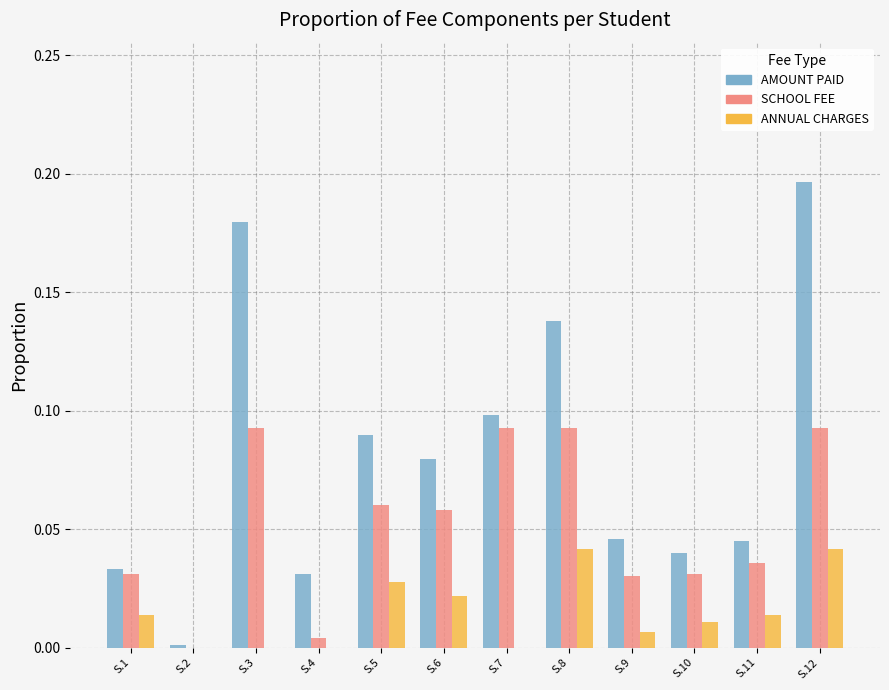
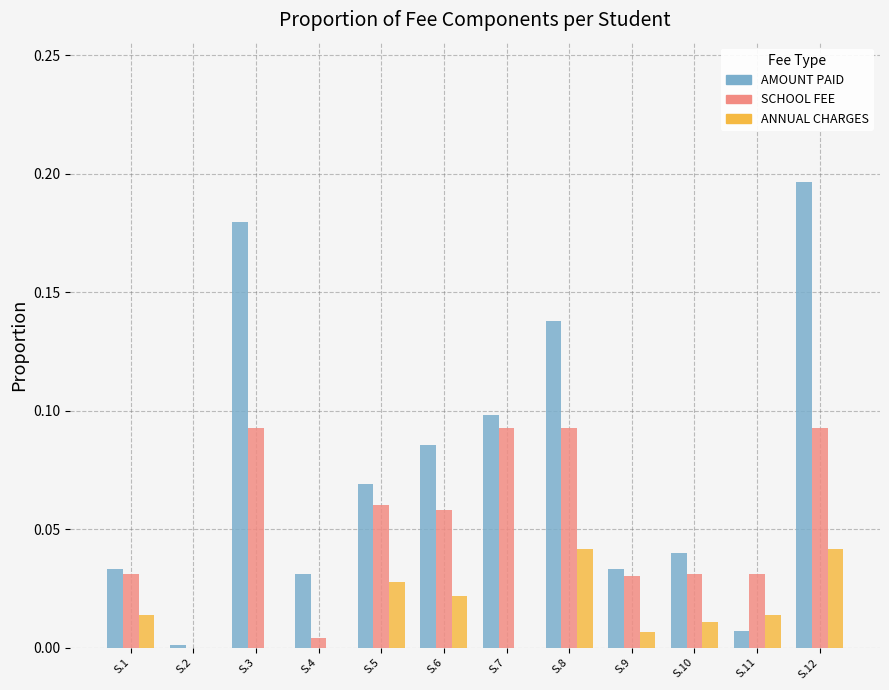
  {
    "AMOUNT PAID": {
      "S.1": 0.033,
      "S.3": 0.180,
      "S.4": 0.031,
-     "S.5": 0.090,
-     "S.6": 0.080,
+     "S.5": 0.069,
+     "S.6": 0.085,
      "S.7": 0.098,
      "S.8": 0.138,
-     "S.9": 0.046,
+     "S.9": 0.033,
      "S.10": 0.040,
-     "S.11": 0.045,
+     "S.11": 0.007,
      "S.12": 0.196
    },
    "SCHOOL FEE": {
      "S.1": 0.031,
      "S.2": 0.000,
      "S.3": 0.093,
      "S.4": 0.004,
      "S.5": 0.060,
      "S.6": 0.058,
      "S.7": 0.093,
      "S.8": 0.093,
      "S.9": 0.030,
      "S.10": 0.031,
-     "S.11": 0.036,
+     "S.11": 0.031,
      "S.12": 0.093
    },
    "ANNUAL CHARGES": {
      "S.1": 0.014,
      "S.2": 0.000,
      "S.3": 0.000,
      "S.4": 0.000,
      "S.5": 0.028,
      "S.6": 0.022,
      "S.7": 0.000,
      "S.8": 0.042,
      "S.9": 0.006,
      "S.10": 0.011,
      "S.11": 0.014,
      "S.12": 0.042
    }
  }
